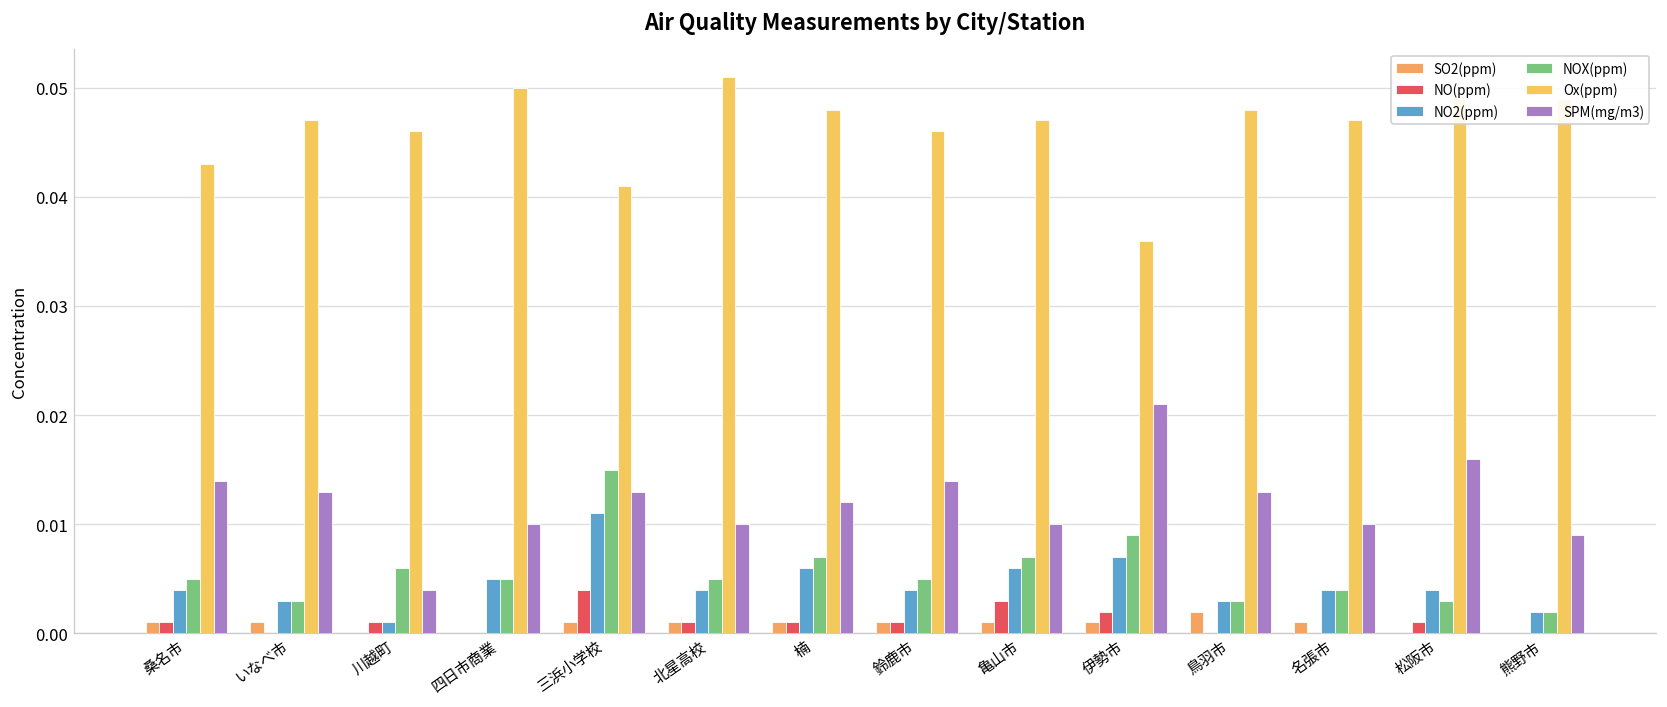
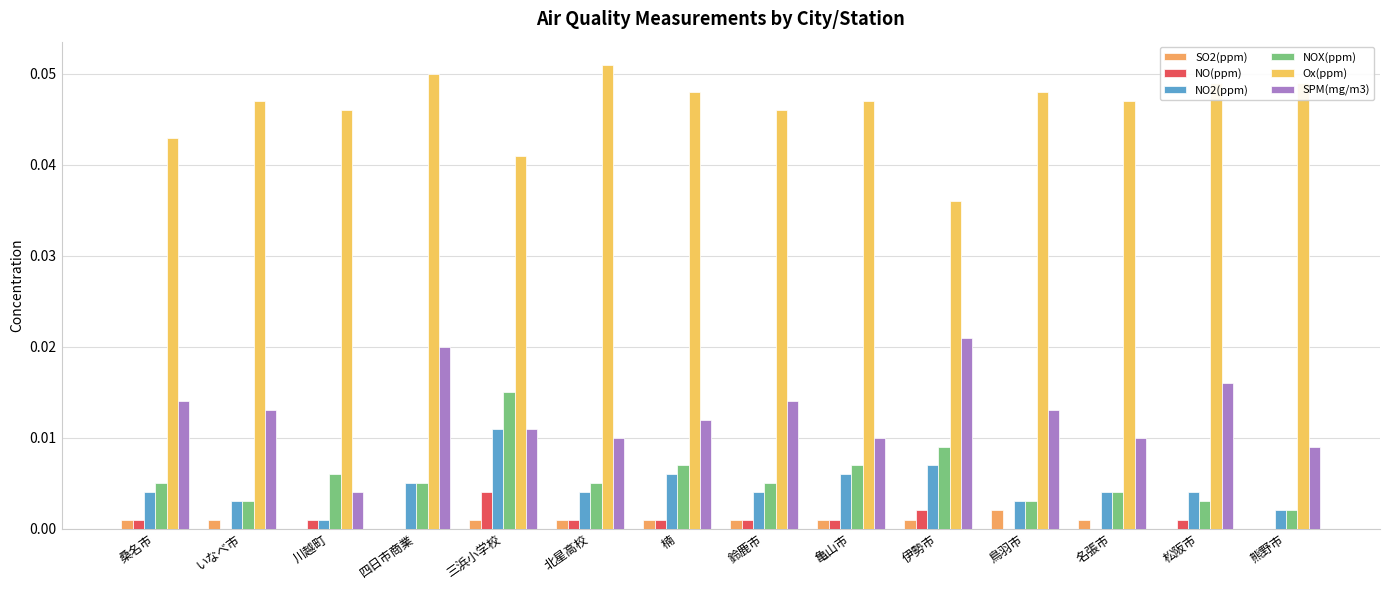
  {
    "NO(ppm)": {
      "桑名市": 0.001,
      "いなべ市": 0.000,
      "川越町": 0.001,
      "四日市商業": 0.000,
      "三浜小学校": 0.004,
      "北星高校": 0.001,
      "楠": 0.001,
      "鈴鹿市": 0.001,
-     "亀山市": 0.003,
+     "亀山市": 0.001,
      "伊勢市": 0.002,
      "鳥羽市": 0.000,
      "名張市": 0.000,
      "松阪市": 0.001,
      "熊野市": 0.000
    },
    "NO2(ppm)": {
      "桑名市": 0.004,
      "いなべ市": 0.003,
      "川越町": 0.001,
      "四日市商業": 0.005,
      "三浜小学校": 0.011,
      "北星高校": 0.004,
      "楠": 0.006,
      "鈴鹿市": 0.004,
      "亀山市": 0.006,
      "伊勢市": 0.007,
      "鳥羽市": 0.003,
      "名張市": 0.004,
      "松阪市": 0.004,
      "熊野市": 0.002
    },
    "NOX(ppm)": {
      "桑名市": 0.005,
      "いなべ市": 0.003,
      "川越町": 0.006,
      "四日市商業": 0.005,
      "三浜小学校": 0.015,
      "北星高校": 0.005,
      "楠": 0.007,
      "鈴鹿市": 0.005,
      "亀山市": 0.007,
      "伊勢市": 0.009,
      "鳥羽市": 0.003,
      "名張市": 0.004,
      "松阪市": 0.003,
      "熊野市": 0.002
    },
    "SPM(mg/m3)": {
      "桑名市": 0.014,
      "いなべ市": 0.013,
      "川越町": 0.004,
-     "四日市商業": 0.01,
-     "三浜小学校": 0.013,
+     "四日市商業": 0.02,
+     "三浜小学校": 0.011,
      "北星高校": 0.010,
      "楠": 0.012,
      "鈴鹿市": 0.014,
      "亀山市": 0.010,
      "伊勢市": 0.021,
      "鳥羽市": 0.013,
      "名張市": 0.010,
      "松阪市": 0.016,
      "熊野市": 0.009
    }
  }
